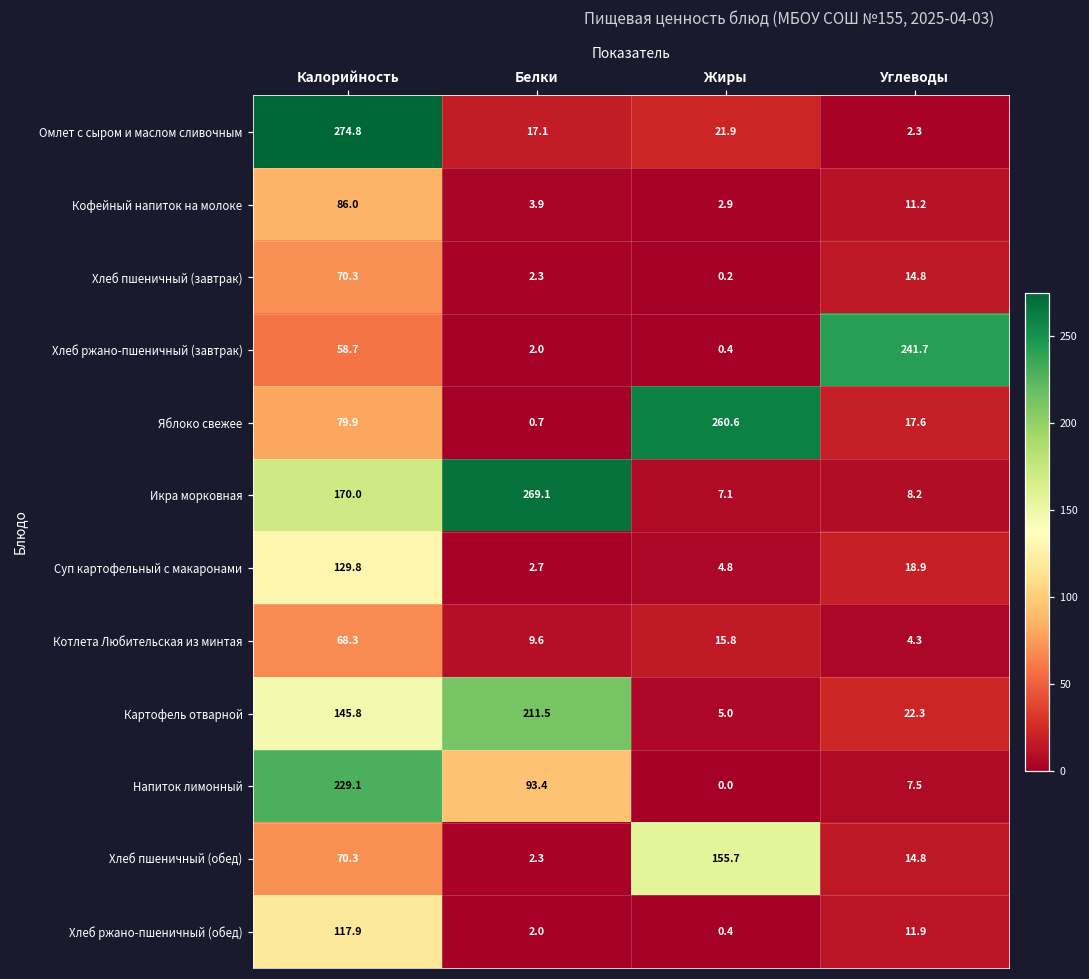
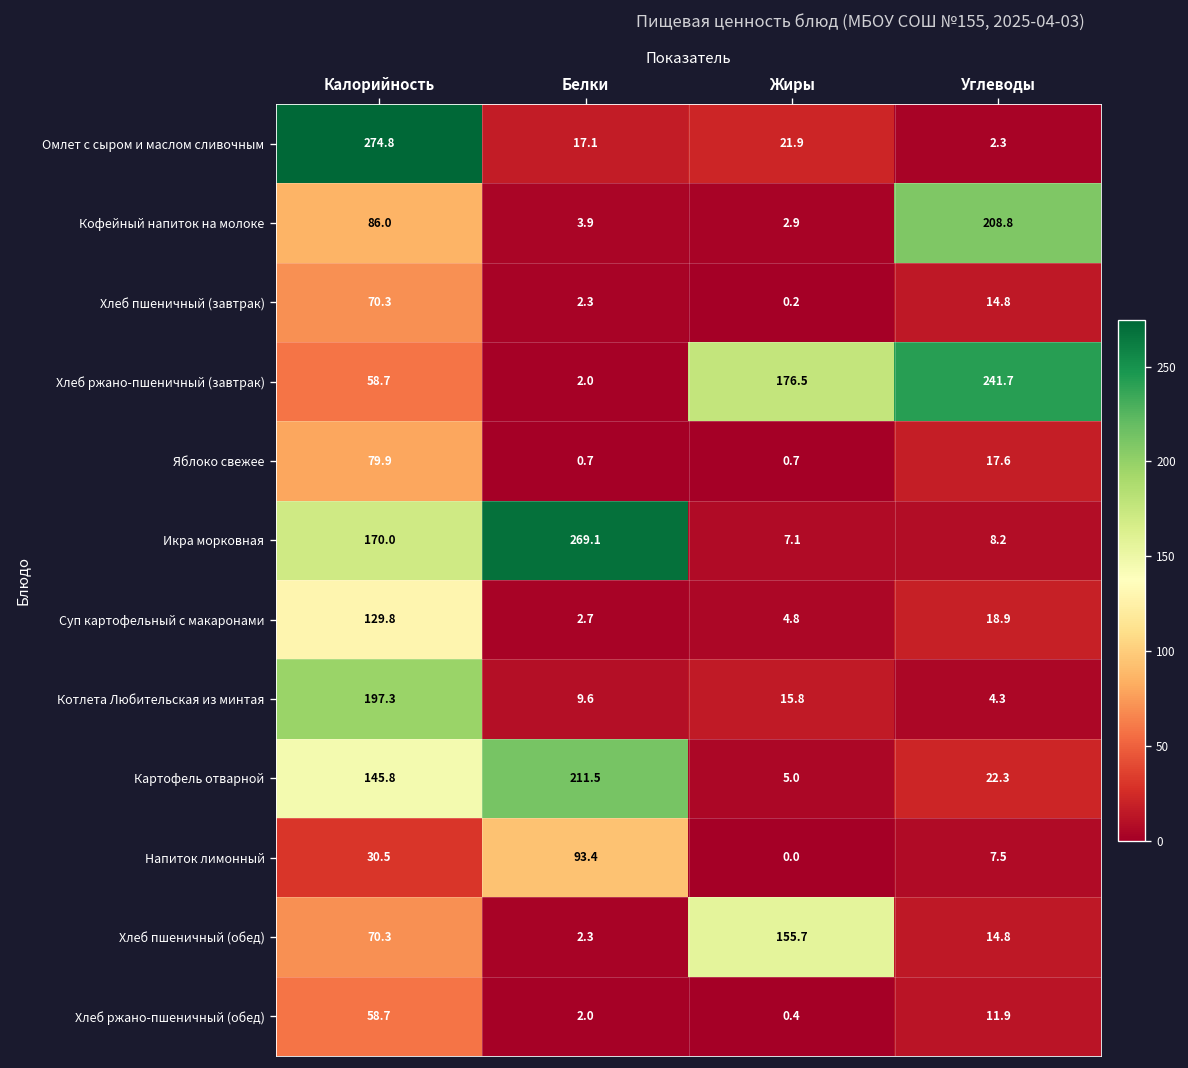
  {
    "Омлет с сыром и маслом сливочным": {
      "Калорийность": 274.8,
      "Белки": 17.1,
      "Жиры": 21.9,
      "Углеводы": 2.3
    },
    "Кофейный напиток на молоке": {
      "Калорийность": 86.0,
      "Белки": 3.9,
      "Жиры": 2.9,
-     "Углеводы": 11.2
+     "Углеводы": 208.8
    },
    "Хлеб пшеничный (завтрак)": {
      "Калорийность": 70.3,
      "Белки": 2.3,
      "Жиры": 0.2,
      "Углеводы": 14.8
    },
    "Хлеб ржано-пшеничный (завтрак)": {
      "Калорийность": 58.7,
      "Белки": 2.0,
-     "Жиры": 0.4,
+     "Жиры": 176.5,
      "Углеводы": 241.7
    },
    "Яблоко свежее": {
      "Калорийность": 79.9,
      "Белки": 0.7,
-     "Жиры": 260.6,
+     "Жиры": 0.7,
      "Углеводы": 17.6
    },
    "Икра морковная": {
      "Калорийность": 170.0,
      "Белки": 269.1,
      "Жиры": 7.1,
      "Углеводы": 8.2
    },
    "Суп картофельный с макаронами": {
      "Калорийность": 129.8,
      "Белки": 2.7,
      "Жиры": 4.8,
      "Углеводы": 18.9
    },
    "Котлета Любительская из минтая": {
-     "Калорийность": 68.3,
+     "Калорийность": 197.3,
      "Белки": 9.6,
      "Жиры": 15.8,
      "Углеводы": 4.3
    },
    "Картофель отварной": {
      "Калорийность": 145.8,
      "Белки": 211.5,
      "Жиры": 5.0,
      "Углеводы": 22.3
    },
    "Напиток лимонный": {
-     "Калорийность": 229.1,
+     "Калорийность": 30.5,
      "Белки": 93.4,
      "Жиры": 0.0,
      "Углеводы": 7.5
    },
    "Хлеб пшеничный (обед)": {
      "Калорийность": 70.3,
      "Белки": 2.3,
      "Жиры": 155.7,
      "Углеводы": 14.8
    },
    "Хлеб ржано-пшеничный (обед)": {
-     "Калорийность": 117.9,
+     "Калорийность": 58.7,
      "Белки": 2.0,
      "Жиры": 0.4,
      "Углеводы": 11.9
    }
  }
